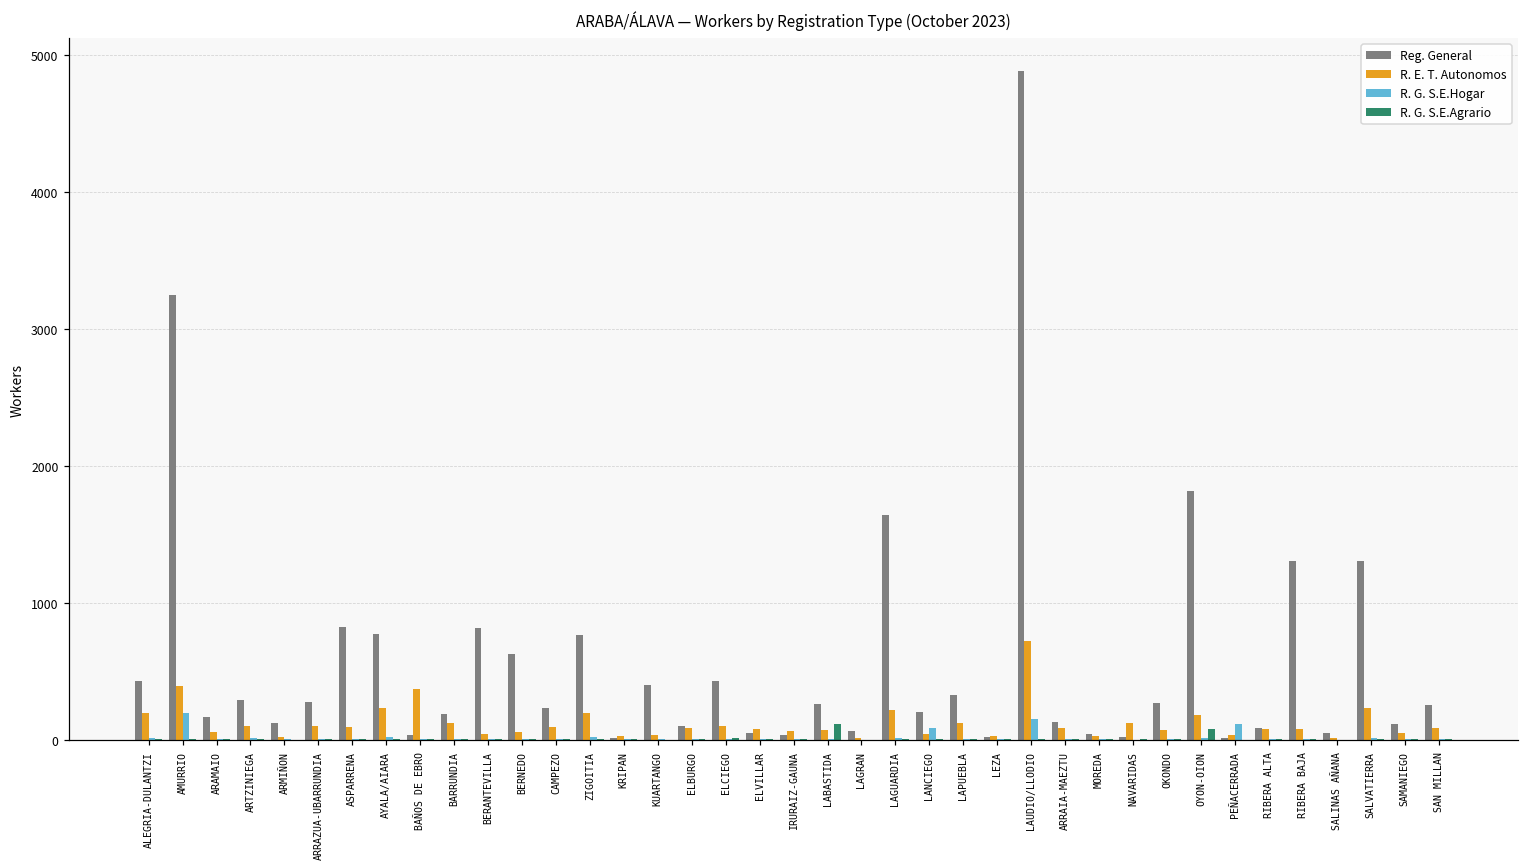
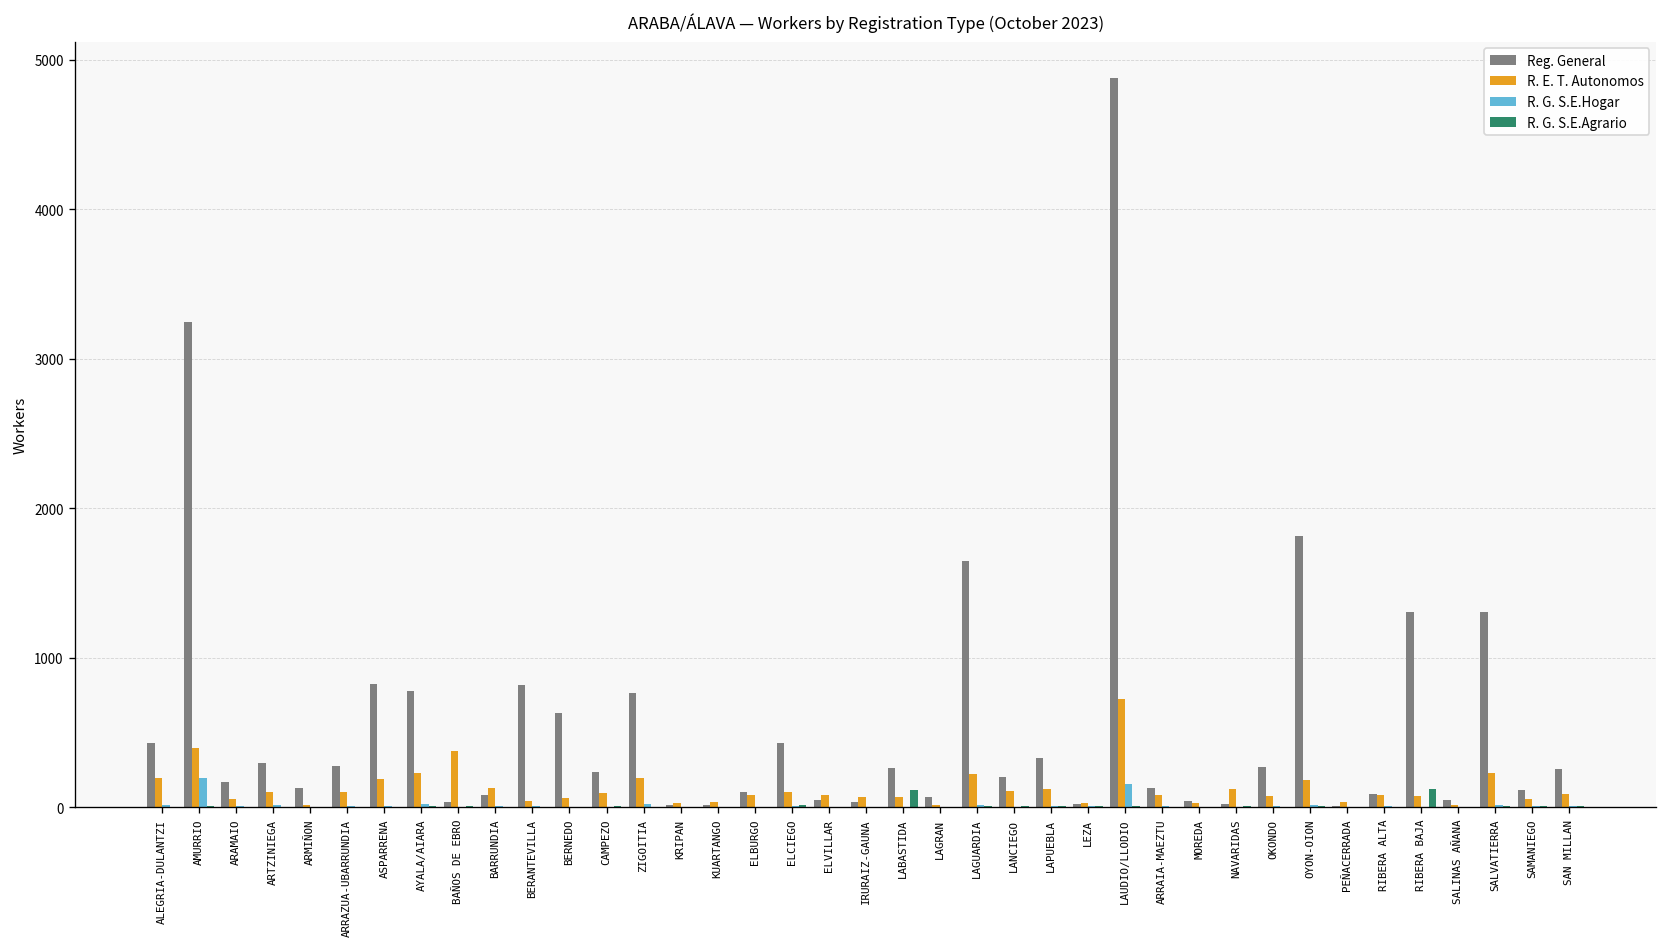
  {
    "Reg. General": {
      "ALEGRIA-DULANTZI": 430,
      "AMURRIO": 3250,
      "ARAMAIO": 170,
      "ARTZINIEGA": 290,
      "ARMIÑON": 130,
      "ARRAZUA-UBARRUNDIA": 280,
      "ASPARRENA": 820,
      "AYALA/AIARA": 780,
      "BAÑOS DE EBRO": 30,
-     "BARRUNDIA": 190,
+     "BARRUNDIA": 80,
      "BERANTEVILLA": 820,
      "BERNEDO": 630,
      "CAMPEZO": 230,
      "ZIGOITIA": 770,
-     "KUARTANGO": 400,
+     "KUARTANGO": 20,
      "ELBURGO": 100,
      "ELCIEGO": 430,
      "ELVILLAR": 50,
      "IRURAIZ-GAUNA": 40,
      "LABASTIDA": 270,
      "LAGRAN": 70,
      "LAGUARDIA": 1640,
      "LANCIEGO": 210,
      "LAPUEBLA": 330,
      "LAUDIO/LLODIO": 4880,
      "ARRAIA-MAEZTU": 130,
      "MOREDA": 40,
      "NAVARIDAS": 20,
      "OKONDO": 270,
      "OYON-OION": 1820,
      "RIBERA ALTA": 90,
      "RIBERA BAJA": 1300,
      "SALINAS AÑANA": 50,
      "SALVATIERRA": 1310,
      "SAMANIEGO": 110,
      "SAN MILLAN": 260
    },
    "R. E. T. Autonomos": {
      "ALEGRIA-DULANTZI": 200,
      "AMURRIO": 390,
      "ARAMAIO": 60,
      "ARTZINIEGA": 100,
      "ARRAZUA-UBARRUNDIA": 100,
-     "ASPARRENA": 100,
+     "ASPARRENA": 190,
      "AYALA/AIARA": 230,
      "BAÑOS DE EBRO": 370,
      "BARRUNDIA": 130,
      "BERANTEVILLA": 40,
      "BERNEDO": 60,
      "CAMPEZO": 90,
      "ZIGOITIA": 200,
      "KRIPAN": 30,
      "KUARTANGO": 40,
      "ELBURGO": 90,
      "ELCIEGO": 100,
      "ELVILLAR": 80,
      "IRURAIZ-GAUNA": 70,
      "LABASTIDA": 70,
      "LAGUARDIA": 220,
-     "LANCIEGO": 50,
+     "LANCIEGO": 110,
      "LAPUEBLA": 120,
      "LEZA": 30,
      "LAUDIO/LLODIO": 720,
      "ARRAIA-MAEZTU": 80,
      "MOREDA": 30,
      "NAVARIDAS": 120,
      "OKONDO": 70,
      "OYON-OION": 180,
      "PEÑACERRADA": 40,
      "RIBERA ALTA": 80,
      "RIBERA BAJA": 80,
      "SALVATIERRA": 230,
      "SAMANIEGO": 50,
      "SAN MILLAN": 90
    },
    "R. G. S.E.Hogar": {
      "AMURRIO": 200,
      "LAGRAN": 0,
-     "LANCIEGO": 90,
+     "LANCIEGO": 0,
      "LAUDIO/LLODIO": 150,
      "NAVARIDAS": 0,
-     "PEÑACERRADA": 120,
+     "PEÑACERRADA": 0,
      "SALINAS AÑANA": 0
    },
    "R. G. S.E.Agrario": {
      "ARMIÑON": 0,
      "KUARTANGO": 0,
      "LABASTIDA": 110,
      "LAGRAN": 0,
-     "OYON-OION": 80,
+     "OYON-OION": 10,
      "PEÑACERRADA": 0,
-     "RIBERA BAJA": 0,
+     "RIBERA BAJA": 120,
      "SALINAS AÑANA": 0
    }
  }
